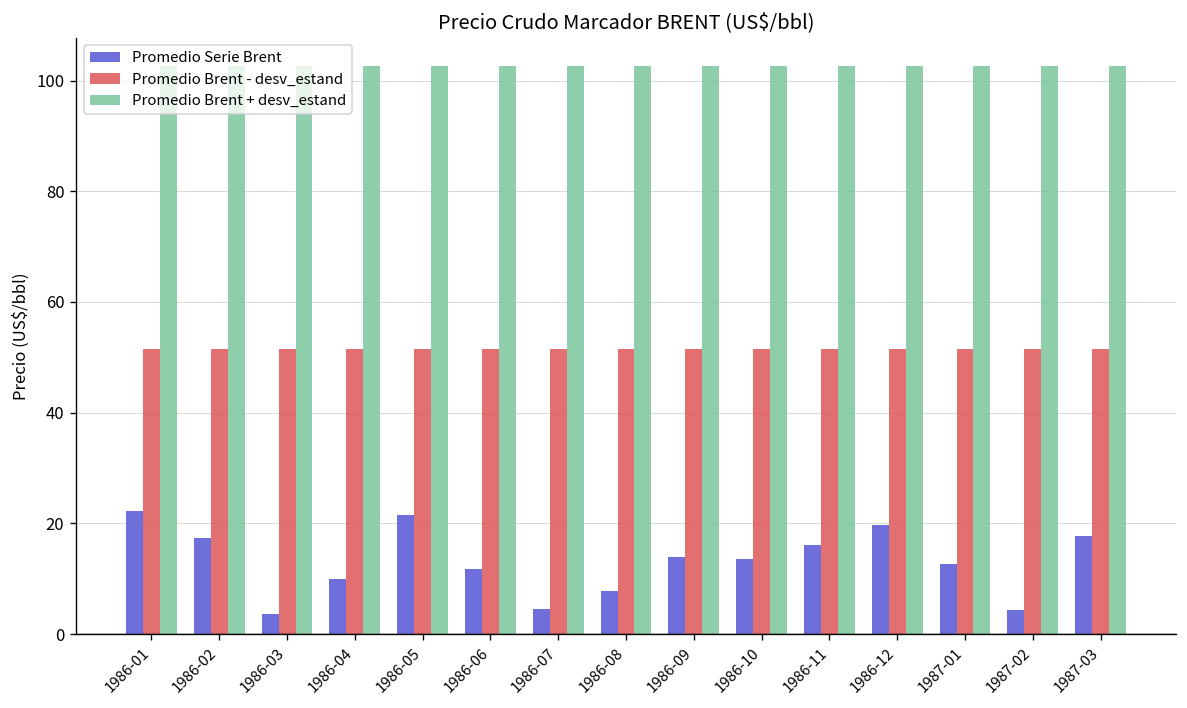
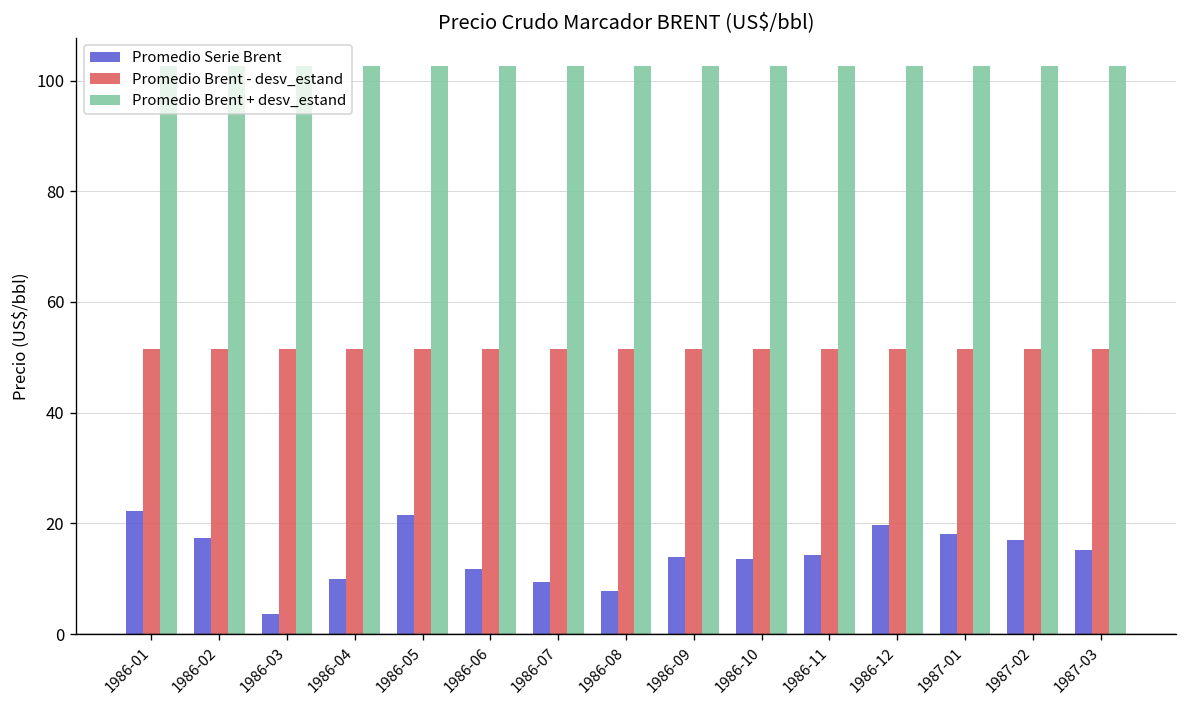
  {
    "Promedio Serie Brent": {
      "1986-01": 22,
      "1986-02": 17,
      "1986-03": 4,
      "1986-04": 10,
      "1986-05": 22,
      "1986-06": 12,
-     "1986-07": 5,
+     "1986-07": 9,
      "1986-08": 8,
      "1986-09": 14,
      "1986-10": 14,
-     "1986-11": 16,
+     "1986-11": 14,
      "1986-12": 20,
-     "1987-01": 13,
-     "1987-02": 4,
-     "1987-03": 18
+     "1987-01": 18,
+     "1987-02": 17,
+     "1987-03": 15
    },
    "Promedio Brent - desv_estand": {
      "1986-01": 52,
      "1986-02": 52,
      "1986-03": 52,
      "1986-04": 52,
      "1986-05": 52,
      "1986-06": 52,
      "1986-07": 52,
      "1986-08": 52,
      "1986-09": 52,
      "1986-10": 52,
      "1986-11": 52,
      "1986-12": 52,
      "1987-01": 52,
      "1987-02": 52,
      "1987-03": 52
    },
    "Promedio Brent + desv_estand": {
      "1986-04": 103,
      "1986-05": 103,
      "1986-06": 103,
      "1986-07": 103,
      "1986-08": 103,
      "1986-09": 103,
      "1986-10": 103,
      "1986-11": 103,
      "1986-12": 103,
      "1987-01": 103,
      "1987-02": 103,
      "1987-03": 103
    }
  }
